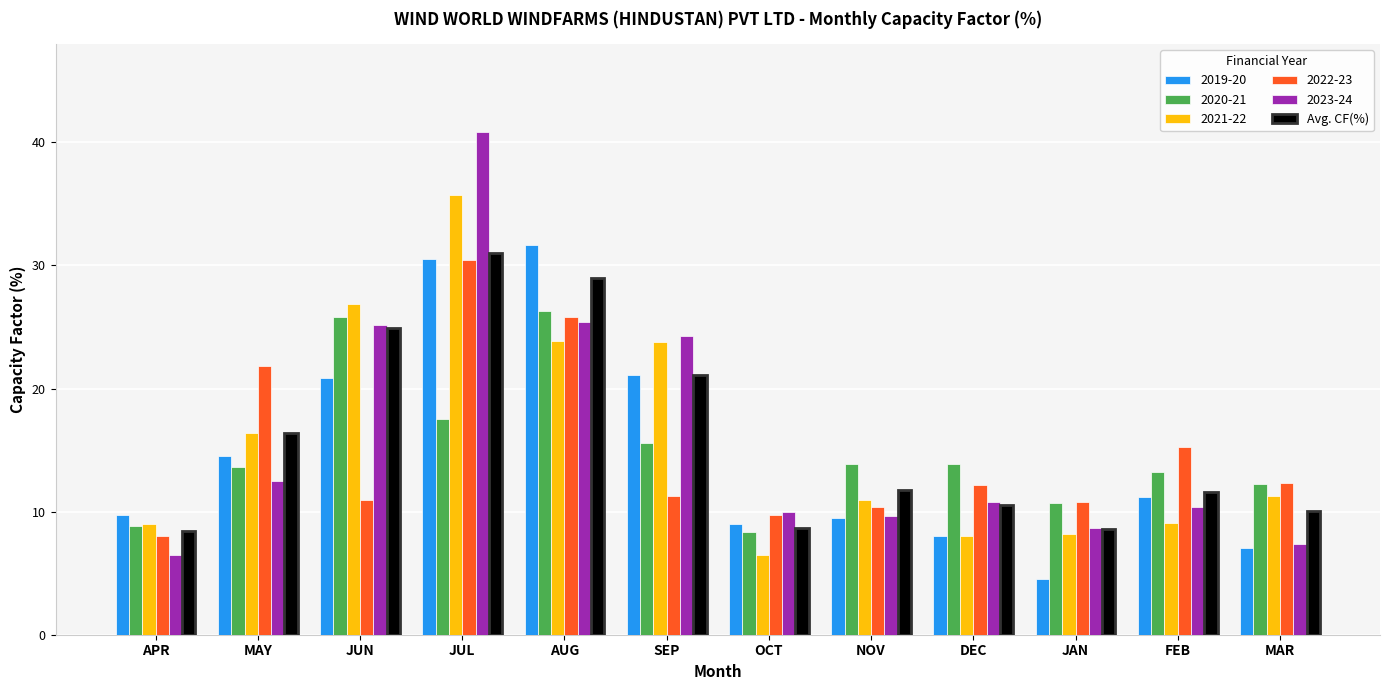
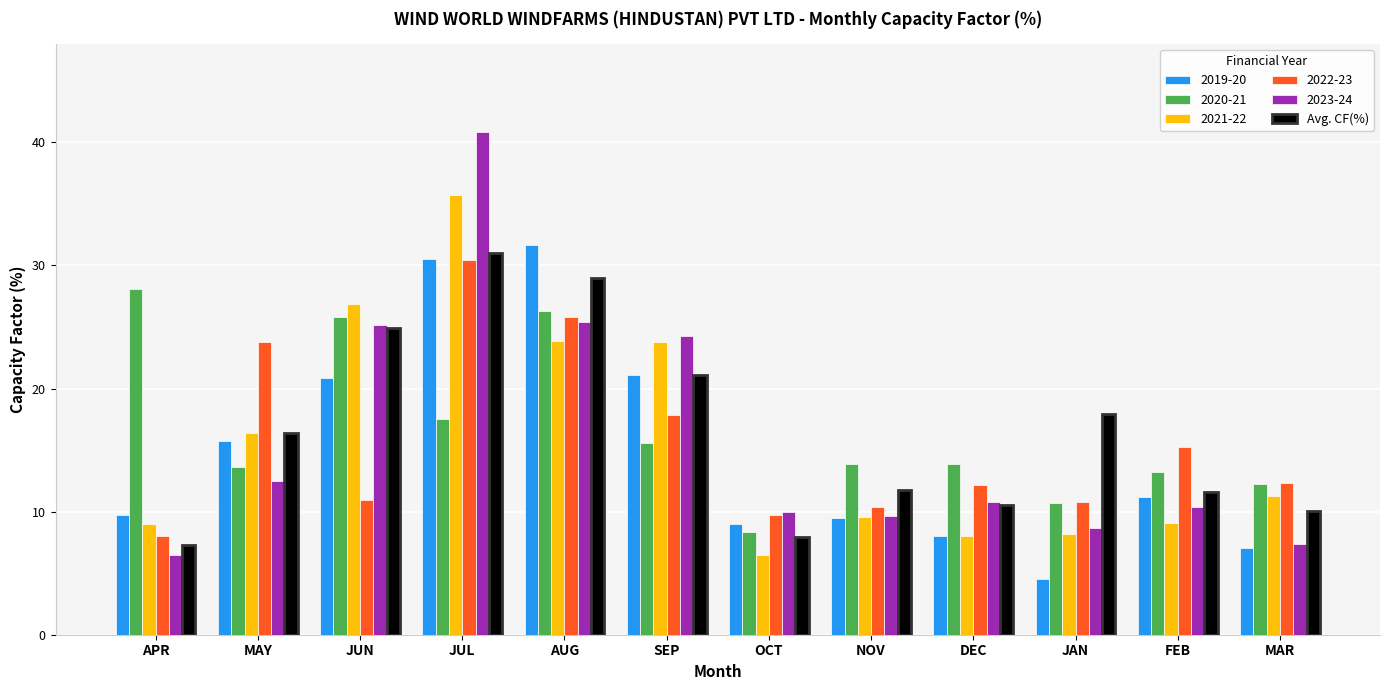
  {
    "2019-20": {
      "APR": 9.8,
-     "MAY": 14.6,
+     "MAY": 15.7,
      "JUN": 20.9,
      "JUL": 30.6,
      "AUG": 31.7,
      "SEP": 21.1,
      "OCT": 9.0,
      "NOV": 9.5,
      "DEC": 8.0,
      "JAN": 4.5,
      "FEB": 11.2,
      "MAR": 7.0
    },
    "2020-21": {
-     "APR": 8.8,
+     "APR": 28.1,
      "MAY": 13.7,
      "JUN": 25.8,
      "JUL": 17.5,
      "AUG": 26.3,
      "SEP": 15.6,
      "OCT": 8.3,
      "NOV": 13.9,
      "DEC": 13.8,
      "JAN": 10.7,
      "FEB": 13.2,
      "MAR": 12.2
    },
    "2021-22": {
      "APR": 9.0,
      "MAY": 16.4,
      "JUN": 26.9,
      "JUL": 35.7,
      "AUG": 23.8,
      "SEP": 23.8,
      "OCT": 6.5,
-     "NOV": 10.9,
+     "NOV": 9.6,
      "DEC": 8.0,
      "JAN": 8.2,
      "FEB": 9.1,
      "MAR": 11.3
    },
    "2022-23": {
      "APR": 8.0,
-     "MAY": 21.8,
+     "MAY": 23.8,
      "JUN": 10.9,
      "JUL": 30.4,
      "AUG": 25.8,
-     "SEP": 11.2,
+     "SEP": 17.8,
      "OCT": 9.7,
      "NOV": 10.4,
      "DEC": 12.2,
      "JAN": 10.8,
      "FEB": 15.2,
      "MAR": 12.3
    },
    "2023-24": {
      "APR": 6.4,
      "MAY": 12.5,
      "JUN": 25.2,
      "JUL": 40.9,
      "AUG": 25.4,
      "SEP": 24.3,
      "OCT": 10.0,
      "NOV": 9.6,
      "DEC": 10.8,
      "JAN": 8.7,
      "FEB": 10.3,
      "MAR": 7.4
    },
    "Avg. CF(%)": {
-     "APR": 8.4,
+     "APR": 7.3,
      "MAY": 16.4,
      "JUN": 24.9,
      "JUL": 31.0,
      "AUG": 29.0,
      "SEP": 21.1,
-     "OCT": 8.7,
+     "OCT": 7.9,
      "NOV": 11.7,
      "DEC": 10.6,
-     "JAN": 8.6,
+     "JAN": 17.9,
      "FEB": 11.6,
      "MAR": 10.0
    }
  }
